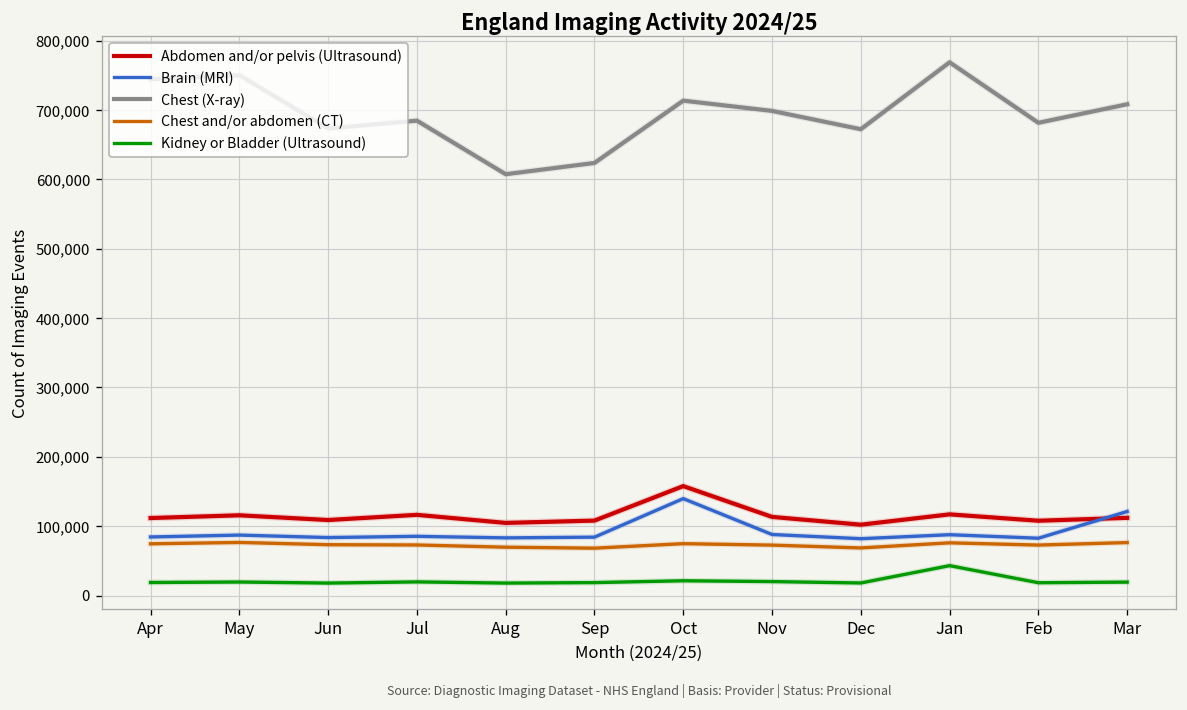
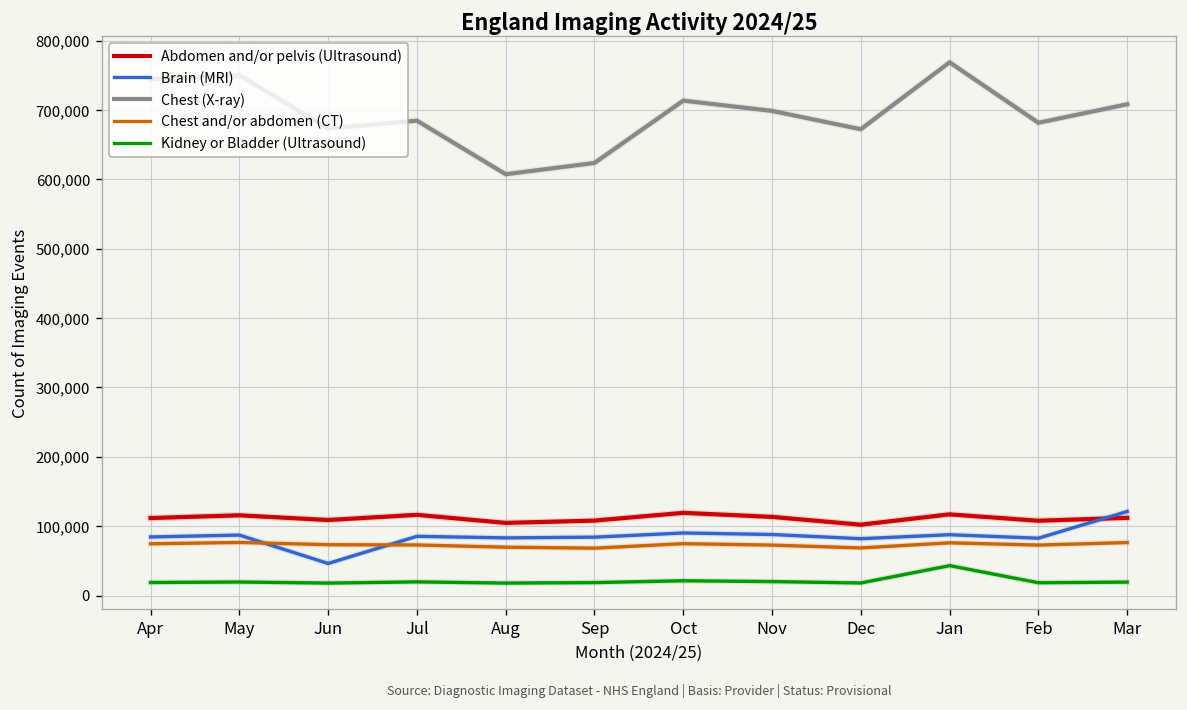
  {
    "Abdomen and/or pelvis (Ultrasound)": {
      "Apr": "110,000",
      "May": "120,000",
      "Jun": "110,000",
      "Jul": "120,000",
      "Aug": "100,000",
      "Sep": "110,000",
-     "Oct": "160,000",
+     "Oct": "120,000",
      "Nov": "110,000",
      "Dec": "100,000",
      "Jan": "120,000",
      "Feb": "110,000",
      "Mar": "110,000"
    },
    "Brain (MRI)": {
      "Apr": "80,000",
      "May": "90,000",
-     "Jun": "80,000",
+     "Jun": "50,000",
      "Jul": "90,000",
      "Aug": "80,000",
      "Sep": "80,000",
-     "Oct": "140,000",
+     "Oct": "90,000",
      "Nov": "90,000",
      "Dec": "80,000",
      "Jan": "90,000",
      "Feb": "80,000",
      "Mar": "120,000"
    },
    "Chest (X-ray)": {
      "Jul": "680,000",
      "Aug": "610,000",
      "Sep": "620,000",
      "Oct": "710,000",
      "Nov": "700,000",
      "Dec": "670,000",
      "Jan": "770,000",
      "Feb": "680,000",
      "Mar": "710,000"
    },
    "Chest and/or abdomen (CT)": {
      "Apr": "70,000",
      "May": "80,000",
      "Jun": "70,000",
      "Jul": "70,000",
      "Aug": "70,000",
      "Sep": "70,000",
      "Oct": "70,000",
      "Nov": "70,000",
      "Dec": "70,000",
      "Jan": "80,000",
      "Feb": "70,000",
      "Mar": "80,000"
    },
    "Kidney or Bladder (Ultrasound)": {
      "Apr": "20,000",
      "May": "20,000",
      "Jun": "20,000",
      "Jul": "20,000",
      "Aug": "20,000",
      "Sep": "20,000",
      "Oct": "20,000",
      "Nov": "20,000",
      "Dec": "20,000",
      "Jan": "40,000",
      "Feb": "20,000",
      "Mar": "20,000"
    }
  }
